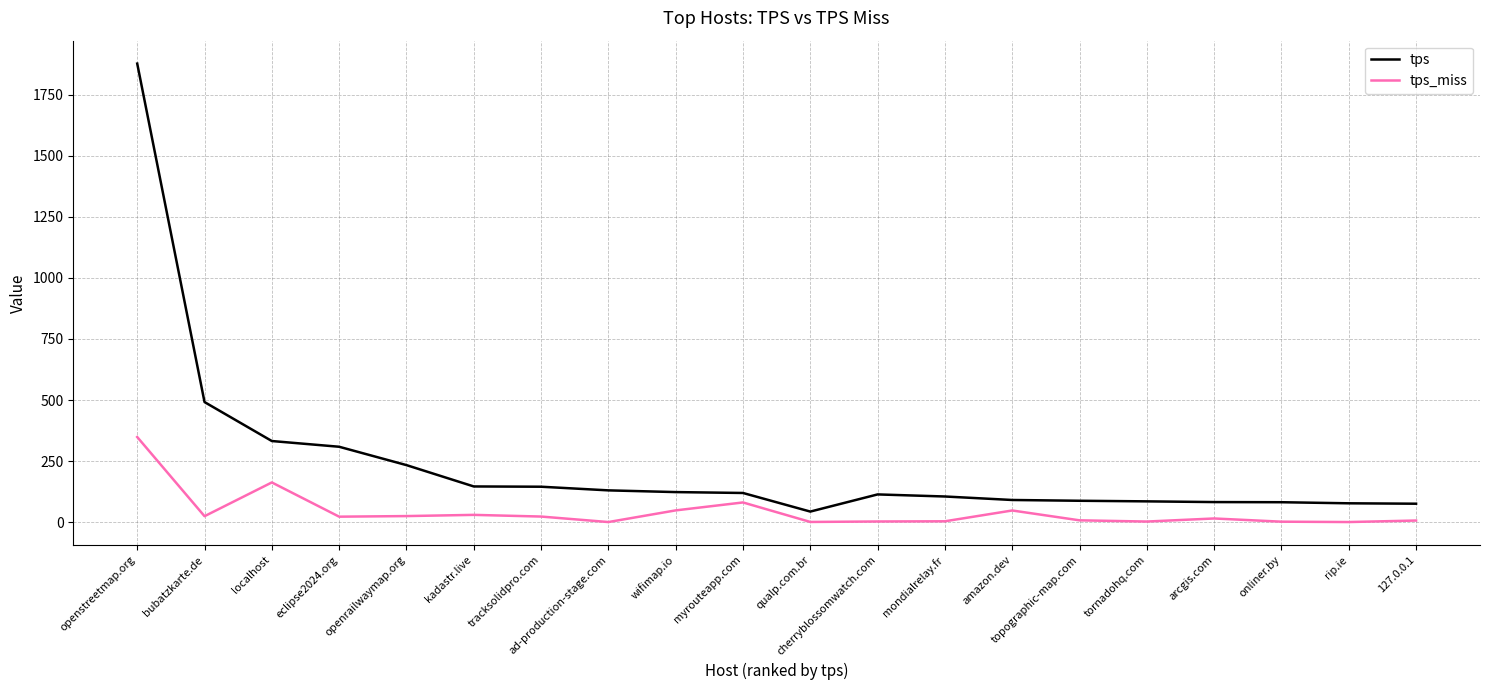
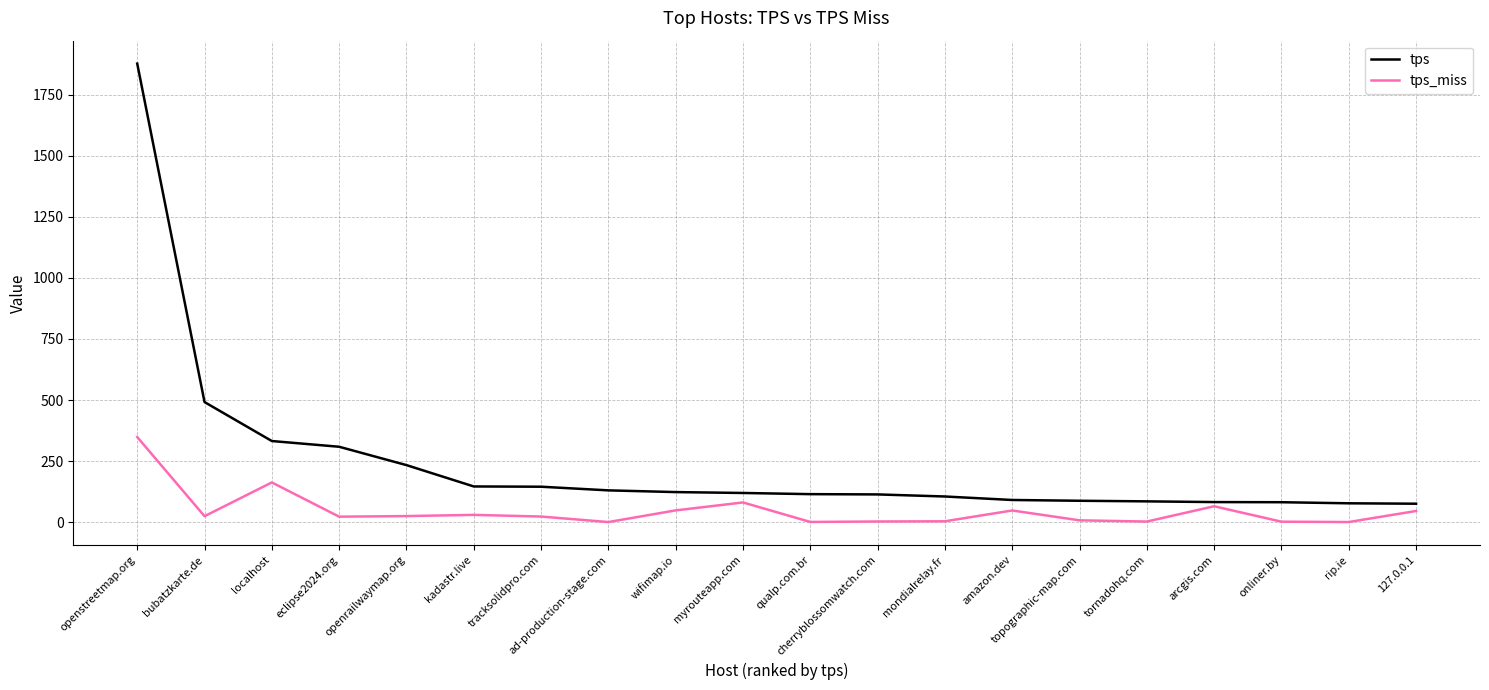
  {
    "tps": {
      "openstreetmap.org": 1880,
      "bubatzkarte.de": 490,
      "localhost": 330,
      "eclipse2024.org": 310,
      "openrailwaymap.org": 230,
      "kadastr.live": 150,
      "tracksolidpro.com": 140,
      "ad-production-stage.com": 130,
      "wifimap.io": 120,
      "myrouteapp.com": 120,
-     "qualp.com.br": 40,
+     "qualp.com.br": 110,
      "cherryblossomwatch.com": 110,
      "mondialrelay.fr": 100,
      "amazon.dev": 90,
      "topographic-map.com": 90,
      "tornadohq.com": 80,
      "arcgis.com": 80,
      "onliner.by": 80,
      "rip.ie": 80,
      "127.0.0.1": 80
    },
    "tps_miss": {
      "openstreetmap.org": 350,
      "bubatzkarte.de": 20,
      "localhost": 160,
      "eclipse2024.org": 20,
      "openrailwaymap.org": 20,
      "kadastr.live": 30,
      "tracksolidpro.com": 20,
      "ad-production-stage.com": 0,
      "wifimap.io": 50,
      "myrouteapp.com": 80,
      "qualp.com.br": 0,
      "cherryblossomwatch.com": 0,
      "mondialrelay.fr": 0,
      "amazon.dev": 50,
      "topographic-map.com": 10,
      "tornadohq.com": 0,
-     "arcgis.com": 10,
+     "arcgis.com": 60,
      "onliner.by": 0,
      "rip.ie": 0,
-     "127.0.0.1": 10
+     "127.0.0.1": 50
    }
  }
